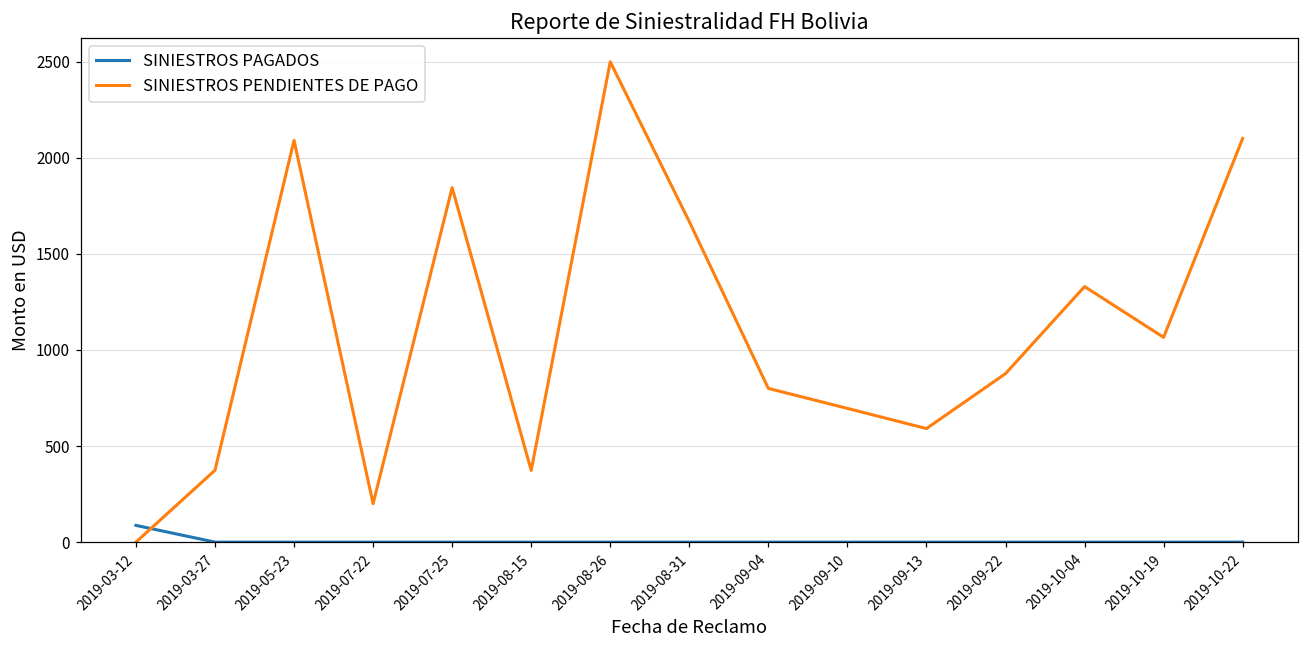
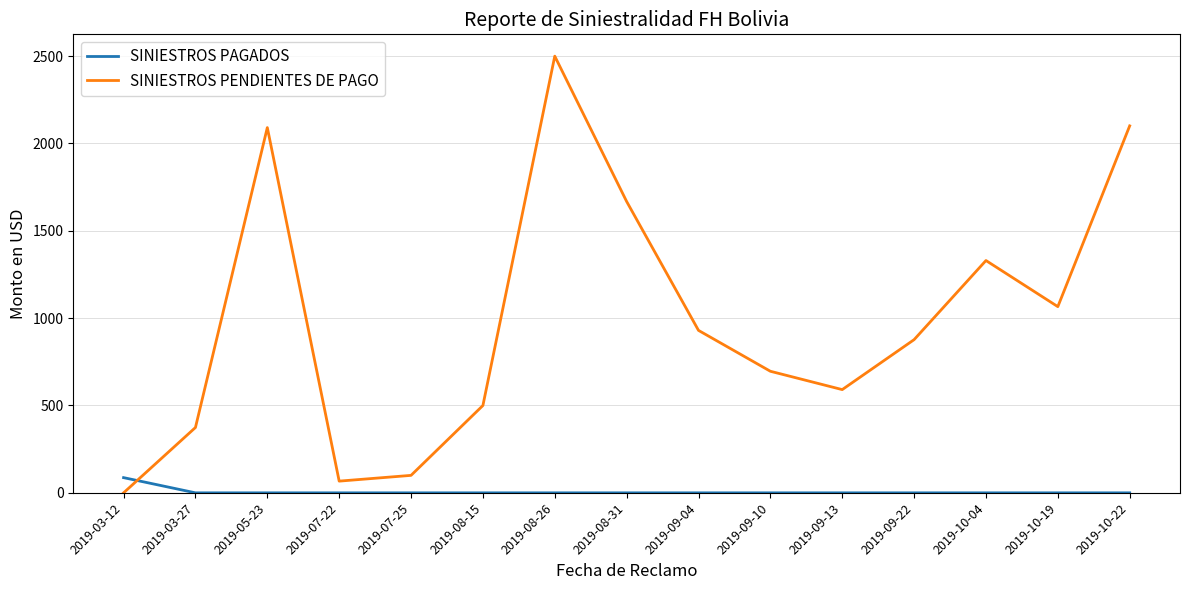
  {
    "SINIESTROS PAGADOS": {
      "2019-03-12": 90,
      "2019-03-27": 0,
      "2019-05-23": 0,
      "2019-07-22": 0,
      "2019-07-25": 0,
      "2019-08-15": 0,
      "2019-08-26": 0,
      "2019-08-31": 0,
      "2019-09-04": 0,
      "2019-09-10": 0,
      "2019-09-13": 0,
      "2019-09-22": 0,
      "2019-10-04": 0,
      "2019-10-19": 0,
      "2019-10-22": 0
    },
    "SINIESTROS PENDIENTES DE PAGO": {
      "2019-03-12": 0,
      "2019-03-27": 370,
      "2019-05-23": 2090,
-     "2019-07-22": 200,
-     "2019-07-25": 1850,
-     "2019-08-15": 370,
+     "2019-07-22": 70,
+     "2019-07-25": 100,
+     "2019-08-15": 500,
      "2019-08-26": 2500,
      "2019-08-31": 1670,
-     "2019-09-04": 800,
+     "2019-09-04": 930,
      "2019-09-10": 700,
      "2019-09-13": 590,
      "2019-09-22": 880,
      "2019-10-04": 1330,
      "2019-10-19": 1070,
      "2019-10-22": 2100
    }
  }
